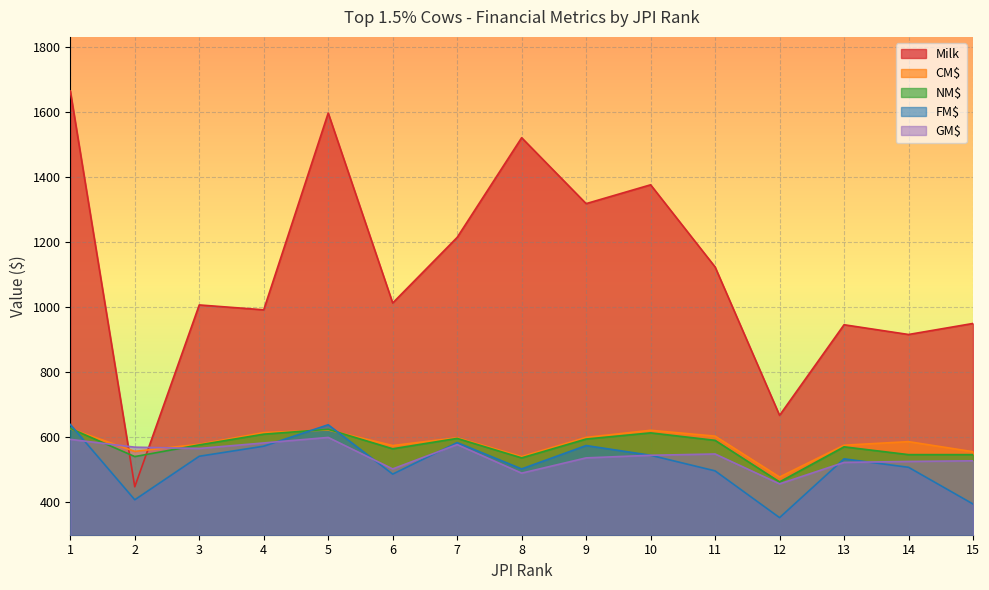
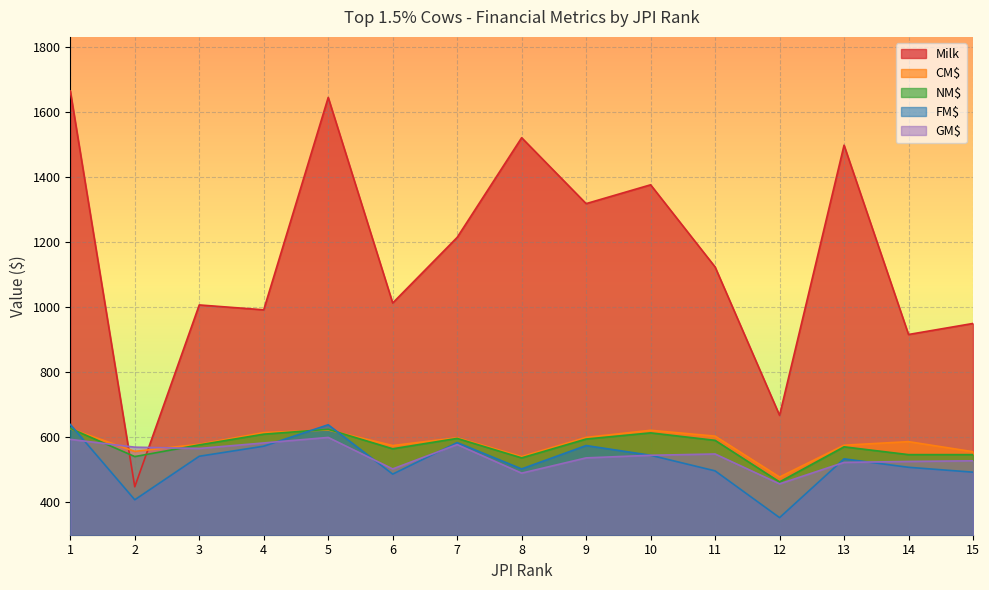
  {
    "Milk": {
      "1": 1670,
      "2": 450,
      "3": 1010,
      "4": 990,
-     "5": 1600,
+     "5": 1650,
      "6": 1010,
      "7": 1210,
      "8": 1520,
      "9": 1320,
      "10": 1380,
      "11": 1120,
      "12": 670,
-     "13": 950,
+     "13": 1500,
      "14": 920,
      "15": 950
    },
    "CM$": {
      "2": 560,
      "6": 570,
      "10": 620,
      "11": 600,
      "12": 480,
      "14": 590,
      "15": 550
    },
    "NM$": {
      "2": 540,
      "6": 560,
      "10": 610,
      "11": 590,
      "14": 550,
      "15": 550
    },
    "FM$": {
      "1": 640,
      "2": 410,
      "3": 540,
      "4": 570,
      "5": 640,
      "6": 490,
      "8": 500,
      "9": 570,
      "11": 500,
      "12": 350,
      "13": 530,
      "14": 510,
-     "15": 390
+     "15": 490
    },
    "GM$": {
      "1": 590,
      "2": 570,
      "3": 560,
      "4": 580,
      "5": 600,
      "6": 500,
      "8": 490,
      "9": 540,
      "11": 550,
      "13": 520,
      "14": 520,
      "15": 530
    }
  }
